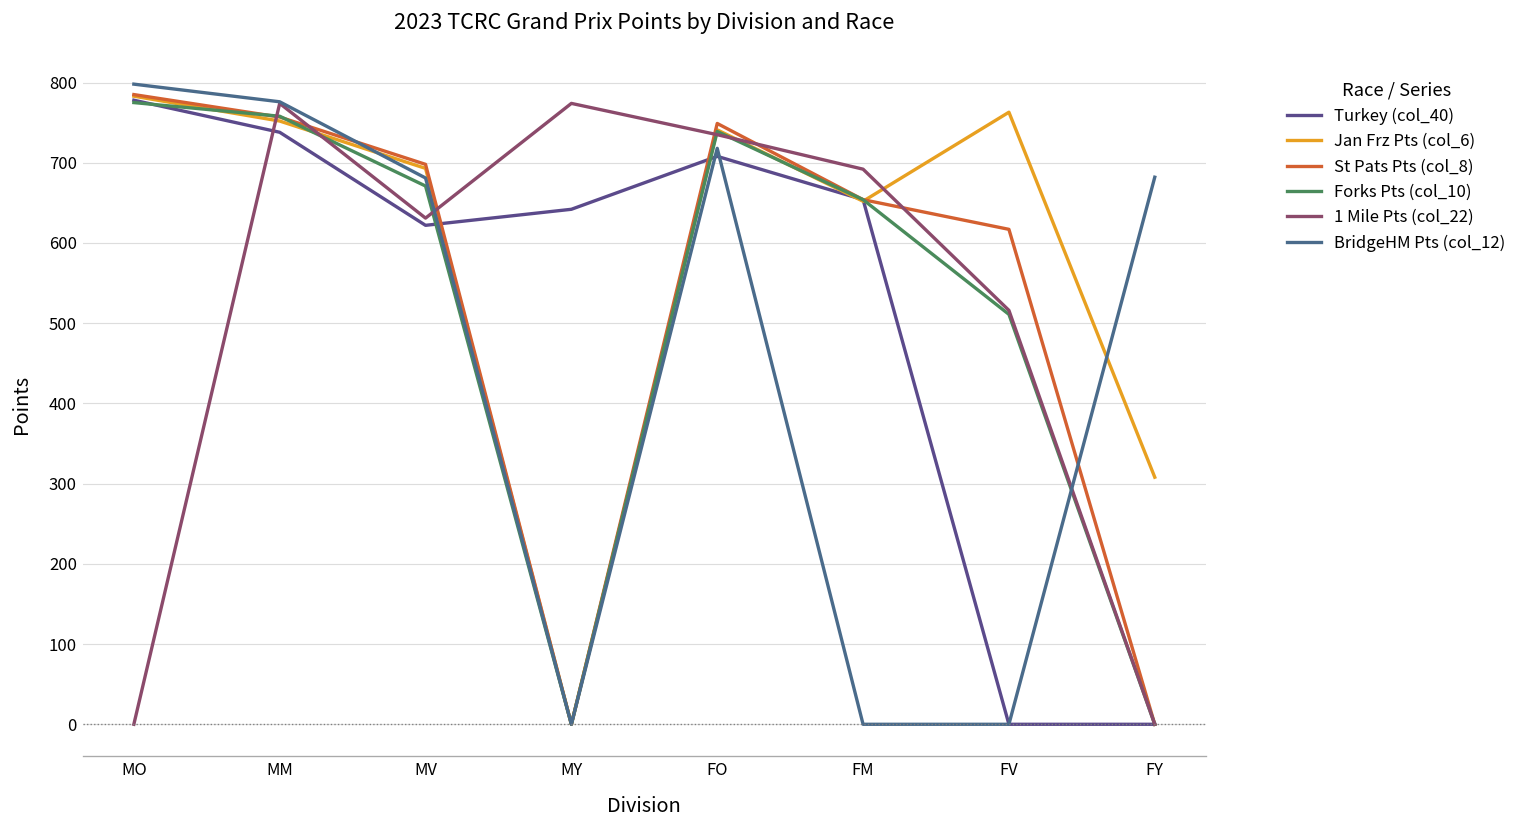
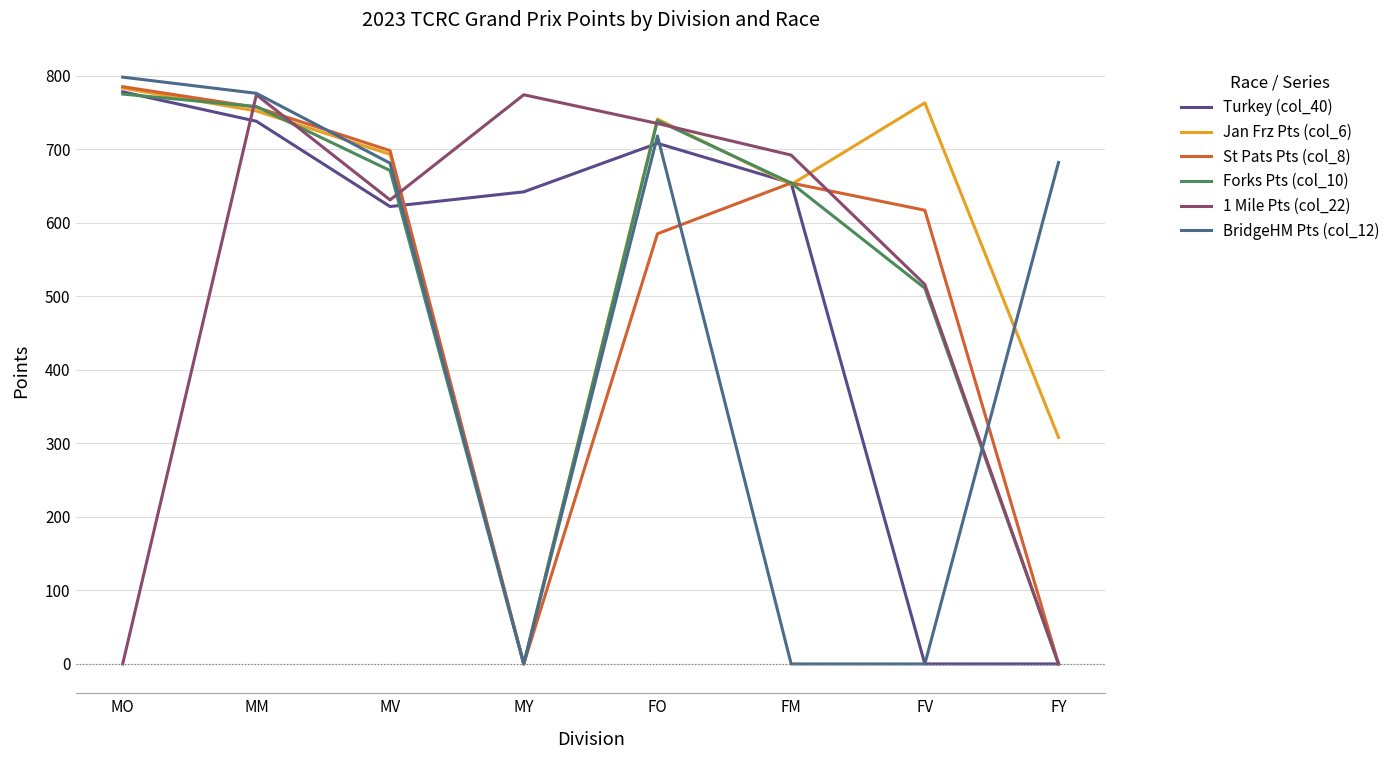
  {
    "Jan Frz Pts (col_6)": {
      "MM": 750,
      "MV": 690,
      "FV": 760,
      "FY": 310
    },
    "St Pats Pts (col_8)": {
      "MV": 700,
-     "FO": 750,
+     "FO": 590,
      "FV": 620
    }
  }
